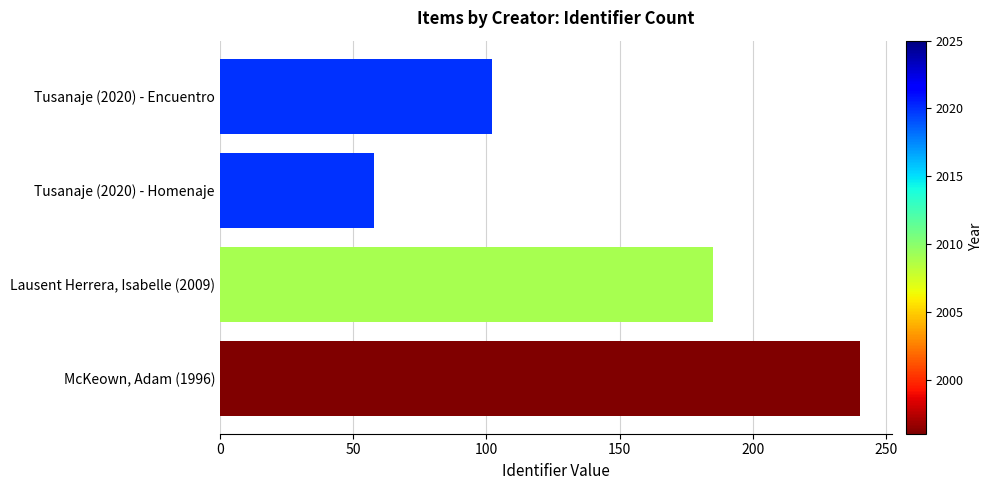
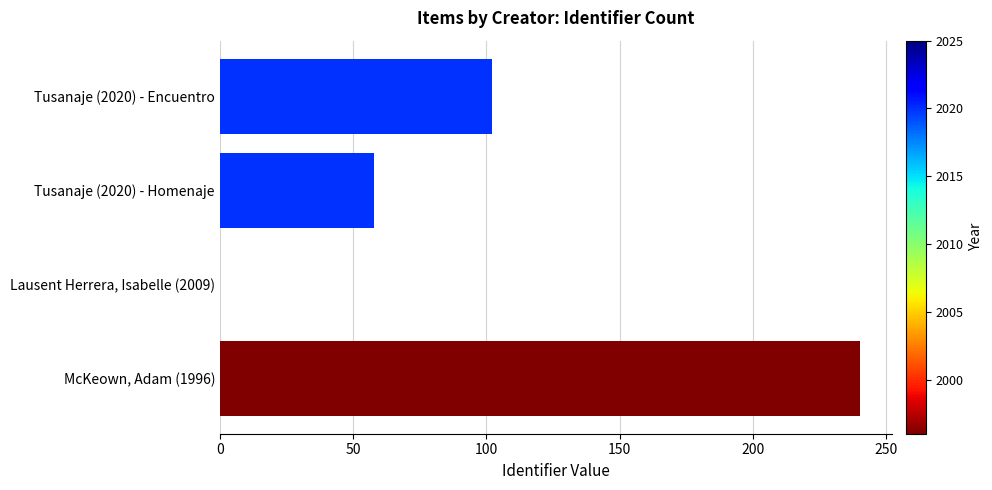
  {
    "Tusanaje (2020) - Encuentro": 102,
    "Tusanaje (2020) - Homenaje": 58,
-   "Lausent Herrera, Isabelle (2009)": 185,
+   "Lausent Herrera, Isabelle (2009)": 0,
    "McKeown, Adam (1996)": 240
  }
